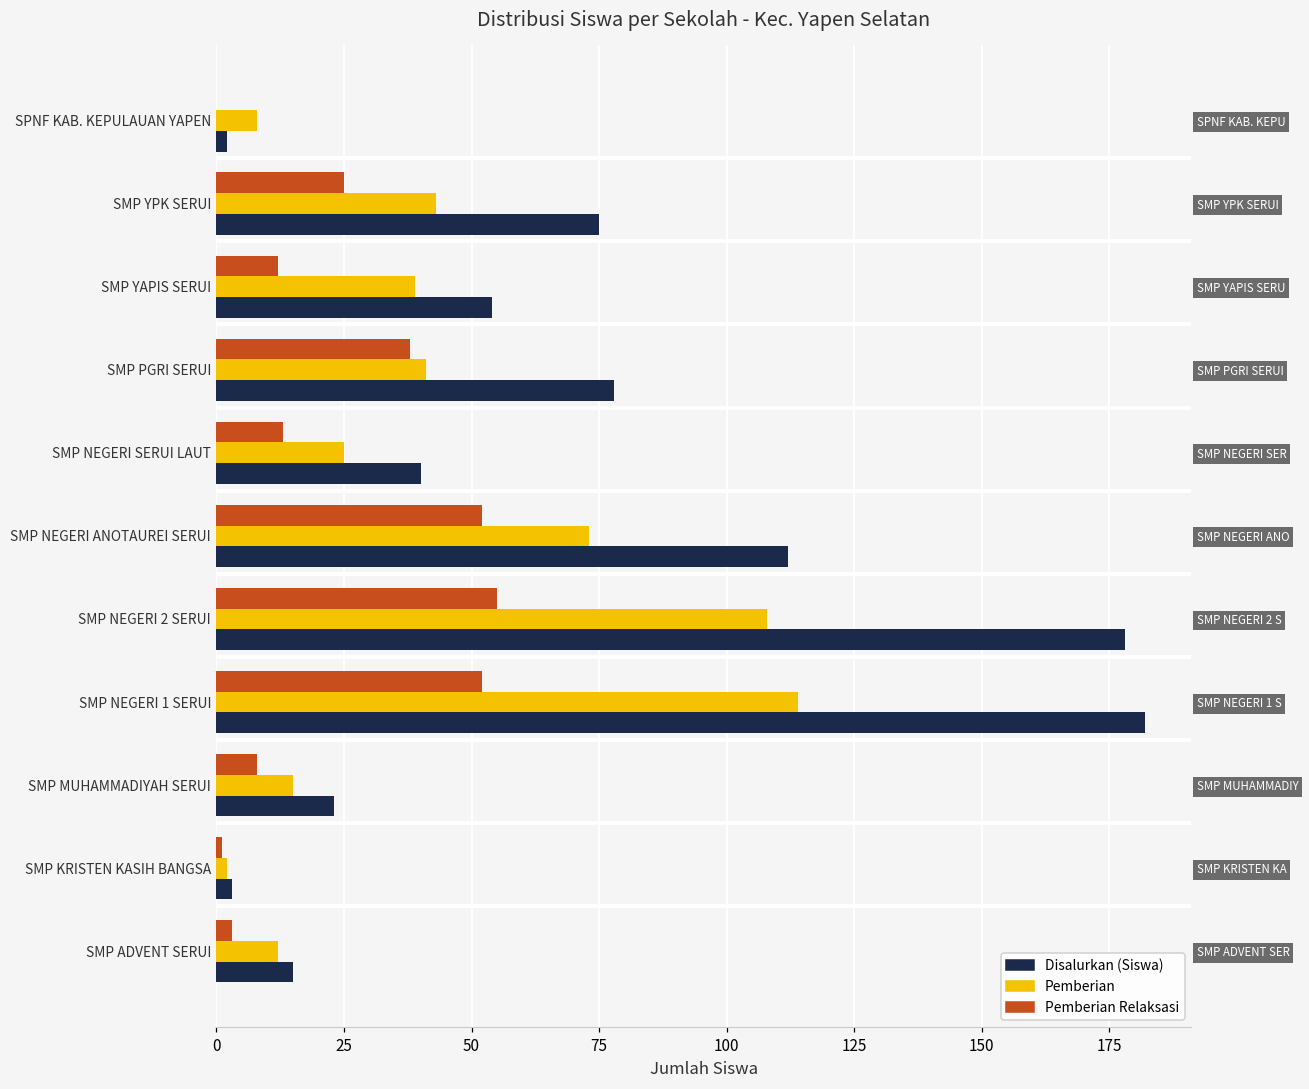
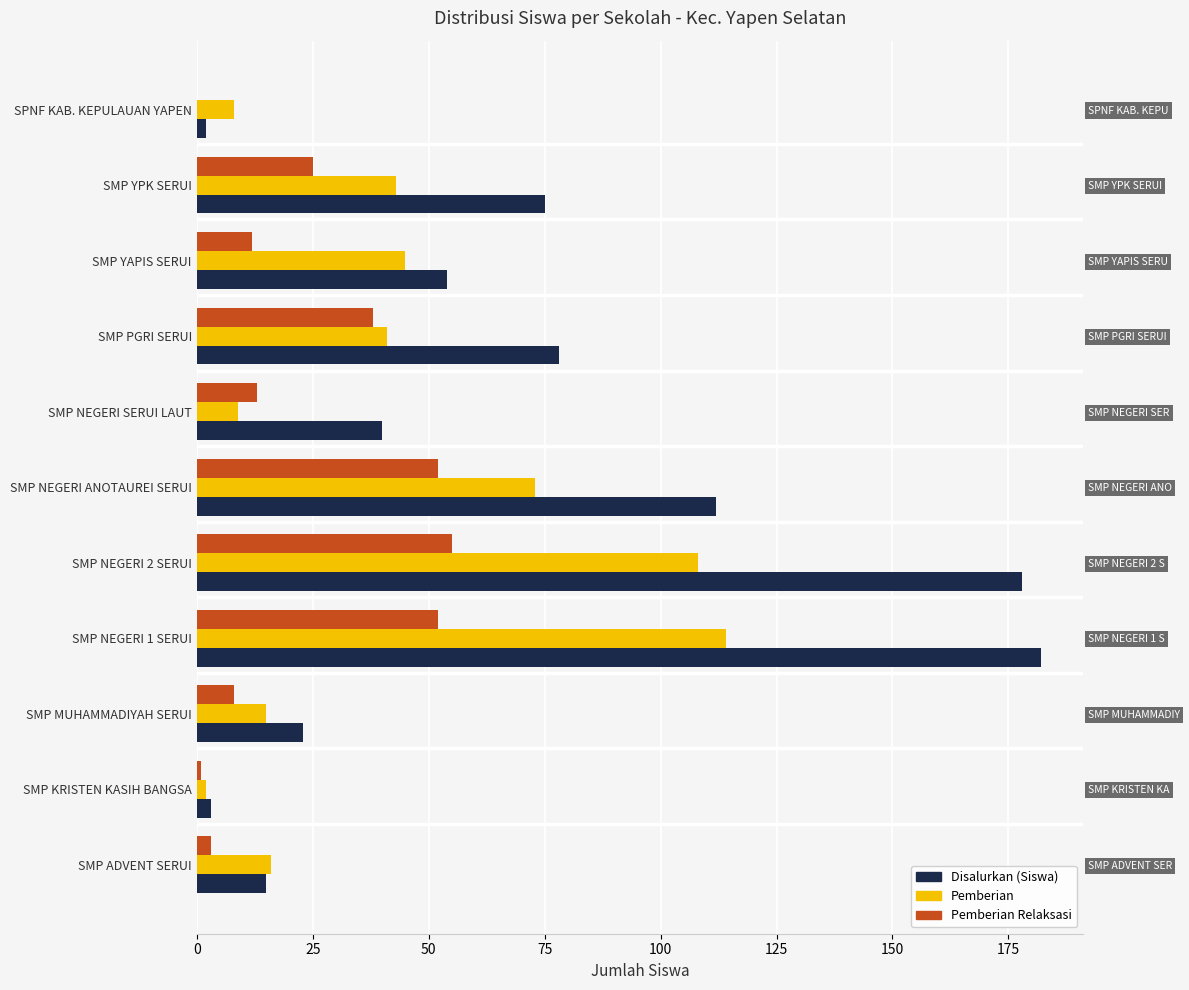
  {
    "Pemberian": {
      "SPNF KAB. KEPULAUAN YAPEN": 8,
      "SMP YPK SERUI": 43,
-     "SMP YAPIS SERUI": 39,
+     "SMP YAPIS SERUI": 45,
      "SMP PGRI SERUI": 41,
-     "SMP NEGERI SERUI LAUT": 25,
+     "SMP NEGERI SERUI LAUT": 9,
      "SMP NEGERI ANOTAUREI SERUI": 73,
      "SMP NEGERI 2 SERUI": 108,
      "SMP NEGERI 1 SERUI": 114,
      "SMP MUHAMMADIYAH SERUI": 15,
      "SMP KRISTEN KASIH BANGSA": 2,
-     "SMP ADVENT SERUI": 12
+     "SMP ADVENT SERUI": 16
    }
  }
